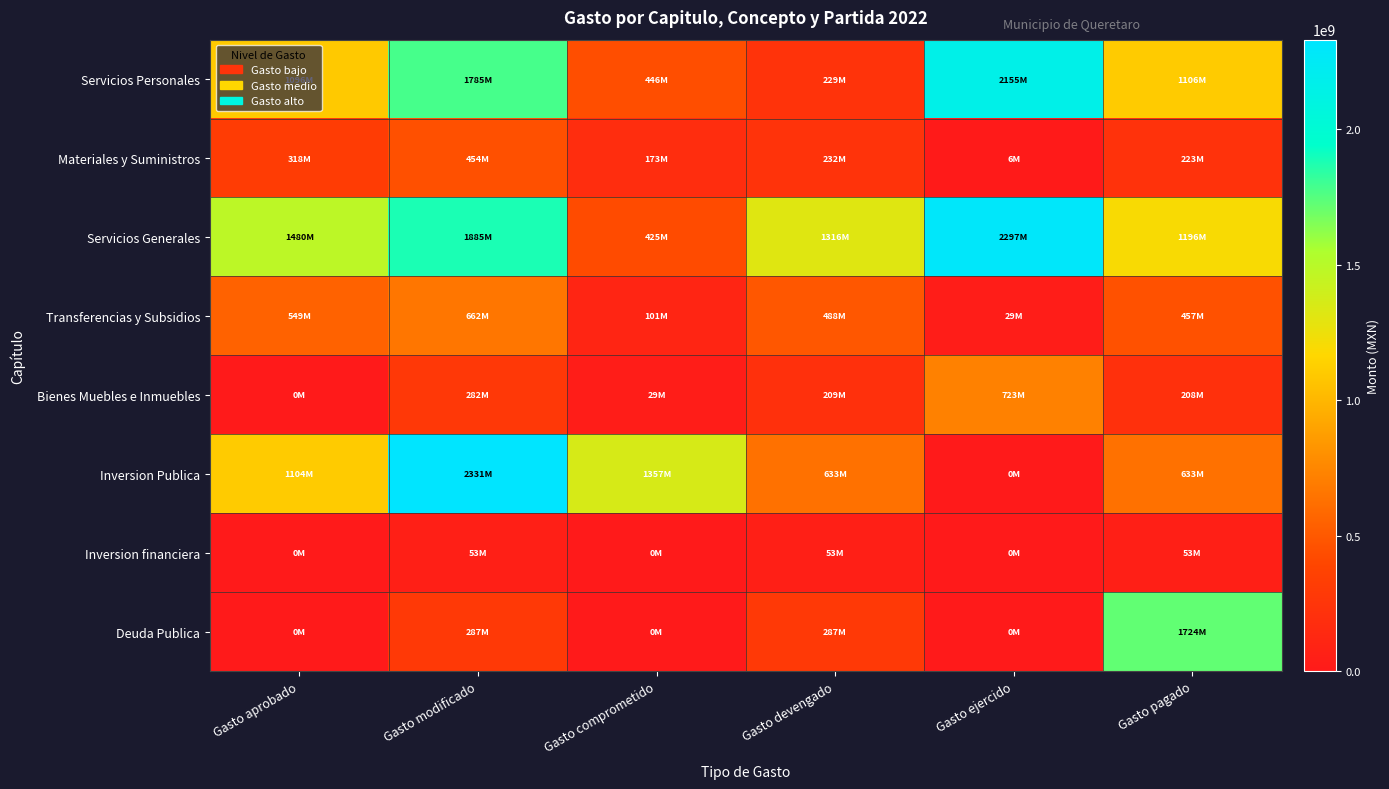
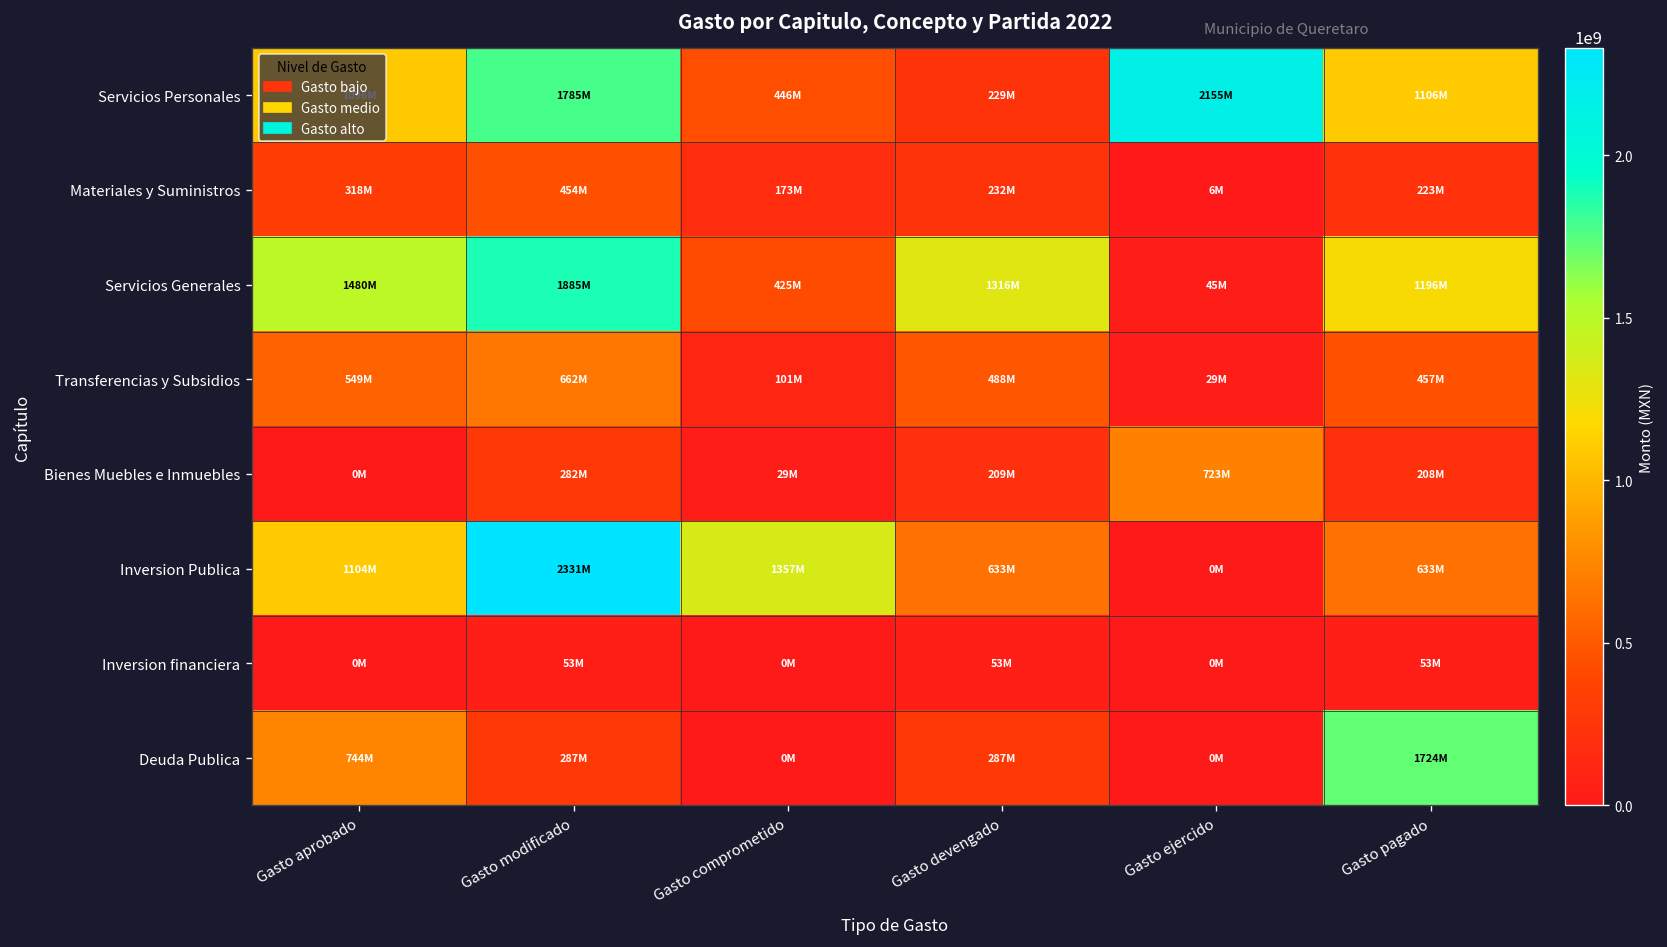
  {
    "Servicios Personales": {
      "Gasto modificado": "1785M",
      "Gasto comprometido": "446M",
      "Gasto devengado": "229M",
      "Gasto ejercido": "2155M",
      "Gasto pagado": "1106M"
    },
    "Materiales y Suministros": {
      "Gasto aprobado": "318M",
      "Gasto modificado": "454M",
      "Gasto comprometido": "173M",
      "Gasto devengado": "232M",
      "Gasto ejercido": "6M",
      "Gasto pagado": "223M"
    },
    "Servicios Generales": {
      "Gasto aprobado": "1480M",
      "Gasto modificado": "1885M",
      "Gasto comprometido": "425M",
      "Gasto devengado": "1316M",
-     "Gasto ejercido": "2297M",
+     "Gasto ejercido": "45M",
      "Gasto pagado": "1196M"
    },
    "Transferencias y Subsidios": {
      "Gasto aprobado": "549M",
      "Gasto modificado": "662M",
      "Gasto comprometido": "101M",
      "Gasto devengado": "488M",
      "Gasto ejercido": "29M",
      "Gasto pagado": "457M"
    },
    "Bienes Muebles e Inmuebles": {
      "Gasto aprobado": "0M",
      "Gasto modificado": "282M",
      "Gasto comprometido": "29M",
      "Gasto devengado": "209M",
      "Gasto ejercido": "723M",
      "Gasto pagado": "208M"
    },
    "Inversion Publica": {
      "Gasto aprobado": "1104M",
      "Gasto modificado": "2331M",
      "Gasto comprometido": "1357M",
      "Gasto devengado": "633M",
      "Gasto ejercido": "0M",
      "Gasto pagado": "633M"
    },
    "Inversion financiera": {
      "Gasto aprobado": "0M",
      "Gasto modificado": "53M",
      "Gasto comprometido": "0M",
      "Gasto devengado": "53M",
      "Gasto ejercido": "0M",
      "Gasto pagado": "53M"
    },
    "Deuda Publica": {
-     "Gasto aprobado": "0M",
+     "Gasto aprobado": "744M",
      "Gasto modificado": "287M",
      "Gasto comprometido": "0M",
      "Gasto devengado": "287M",
      "Gasto ejercido": "0M",
      "Gasto pagado": "1724M"
    }
  }
